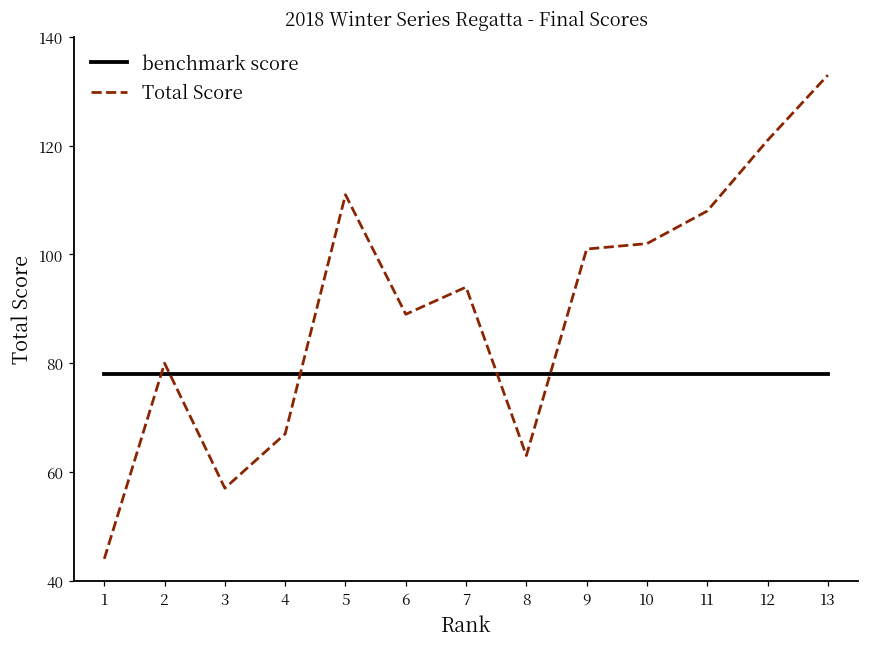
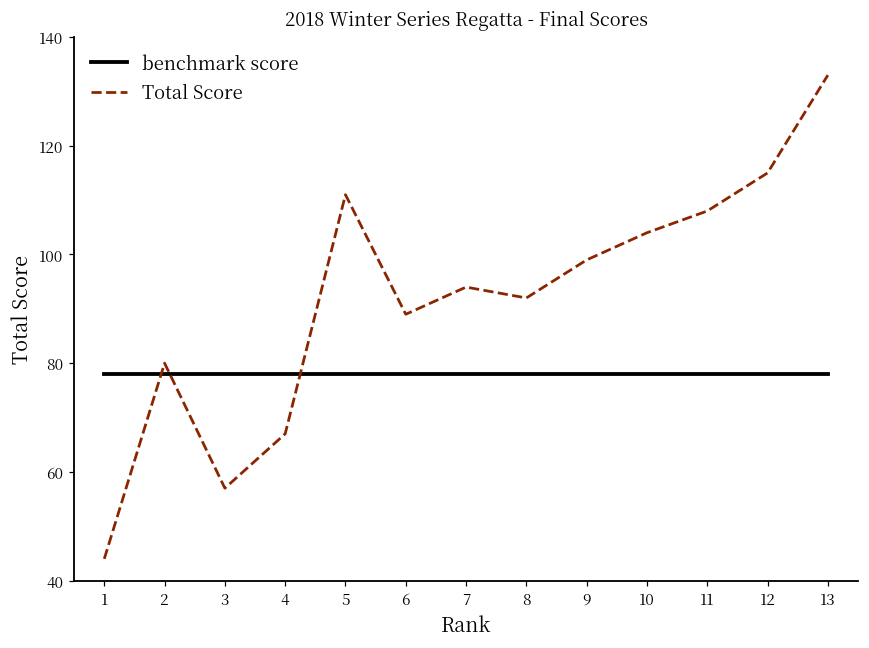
  {
    "benchmark score": {
      "1": 78,
      "2": 78,
      "3": 78,
      "4": 78,
      "5": 78,
      "6": 78,
      "7": 78,
      "8": 78,
      "9": 78,
      "10": 78,
      "11": 78,
      "12": 78,
      "13": 78
    },
    "Total Score": {
      "1": 44,
      "2": 80,
      "3": 57,
      "4": 67,
      "5": 111,
      "6": 89,
      "7": 94,
-     "8": 63,
-     "9": 101,
-     "10": 102,
+     "8": 92,
+     "9": 99,
+     "10": 104,
      "11": 108,
-     "12": 121,
+     "12": 115,
      "13": 133
    }
  }
